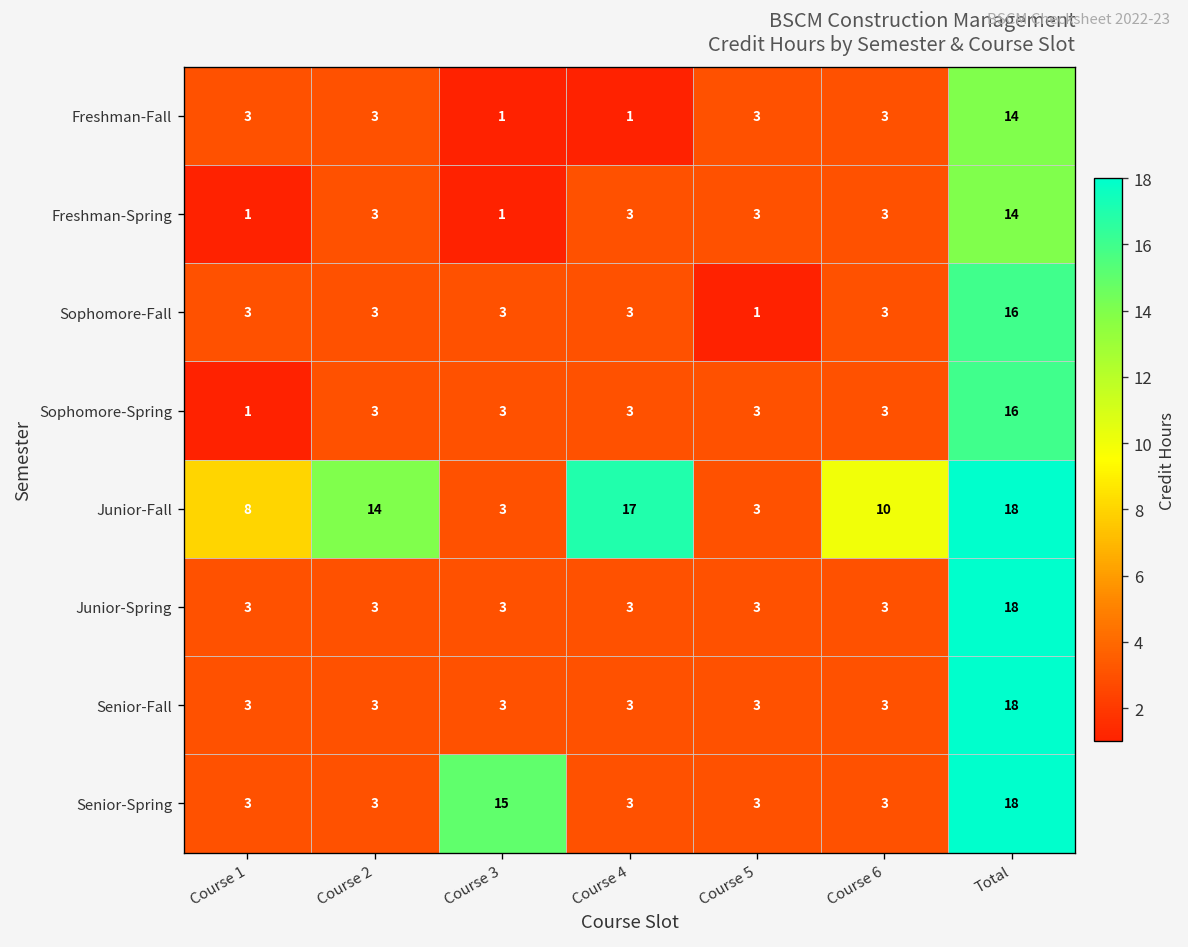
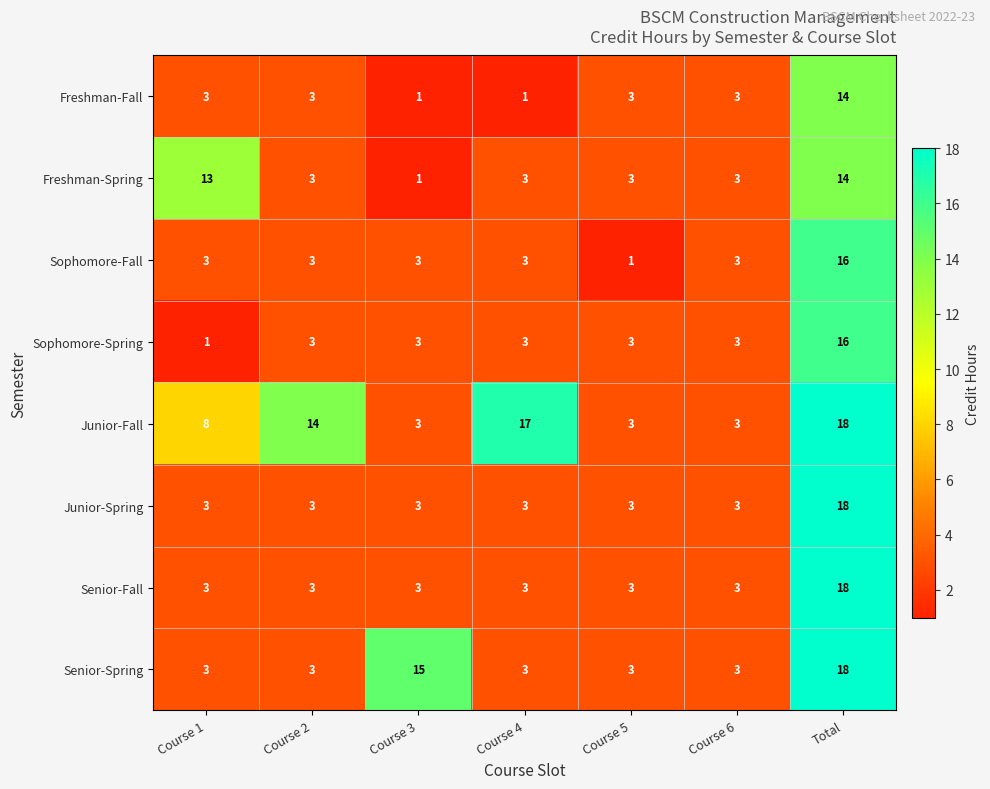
  {
    "Freshman-Fall": {
      "Course 1": 3,
      "Course 2": 3,
      "Course 3": 1,
      "Course 4": 1,
      "Course 5": 3,
      "Course 6": 3,
      "Total": 14
    },
    "Freshman-Spring": {
-     "Course 1": 1,
+     "Course 1": 13,
      "Course 2": 3,
      "Course 3": 1,
      "Course 4": 3,
      "Course 5": 3,
      "Course 6": 3,
      "Total": 14
    },
    "Sophomore-Fall": {
      "Course 1": 3,
      "Course 2": 3,
      "Course 3": 3,
      "Course 4": 3,
      "Course 5": 1,
      "Course 6": 3,
      "Total": 16
    },
    "Sophomore-Spring": {
      "Course 1": 1,
      "Course 2": 3,
      "Course 3": 3,
      "Course 4": 3,
      "Course 5": 3,
      "Course 6": 3,
      "Total": 16
    },
    "Junior-Fall": {
      "Course 1": 8,
      "Course 2": 14,
      "Course 3": 3,
      "Course 4": 17,
      "Course 5": 3,
-     "Course 6": 10,
+     "Course 6": 3,
      "Total": 18
    },
    "Junior-Spring": {
      "Course 1": 3,
      "Course 2": 3,
      "Course 3": 3,
      "Course 4": 3,
      "Course 5": 3,
      "Course 6": 3,
      "Total": 18
    },
    "Senior-Fall": {
      "Course 1": 3,
      "Course 2": 3,
      "Course 3": 3,
      "Course 4": 3,
      "Course 5": 3,
      "Course 6": 3,
      "Total": 18
    },
    "Senior-Spring": {
      "Course 1": 3,
      "Course 2": 3,
      "Course 3": 15,
      "Course 4": 3,
      "Course 5": 3,
      "Course 6": 3,
      "Total": 18
    }
  }
